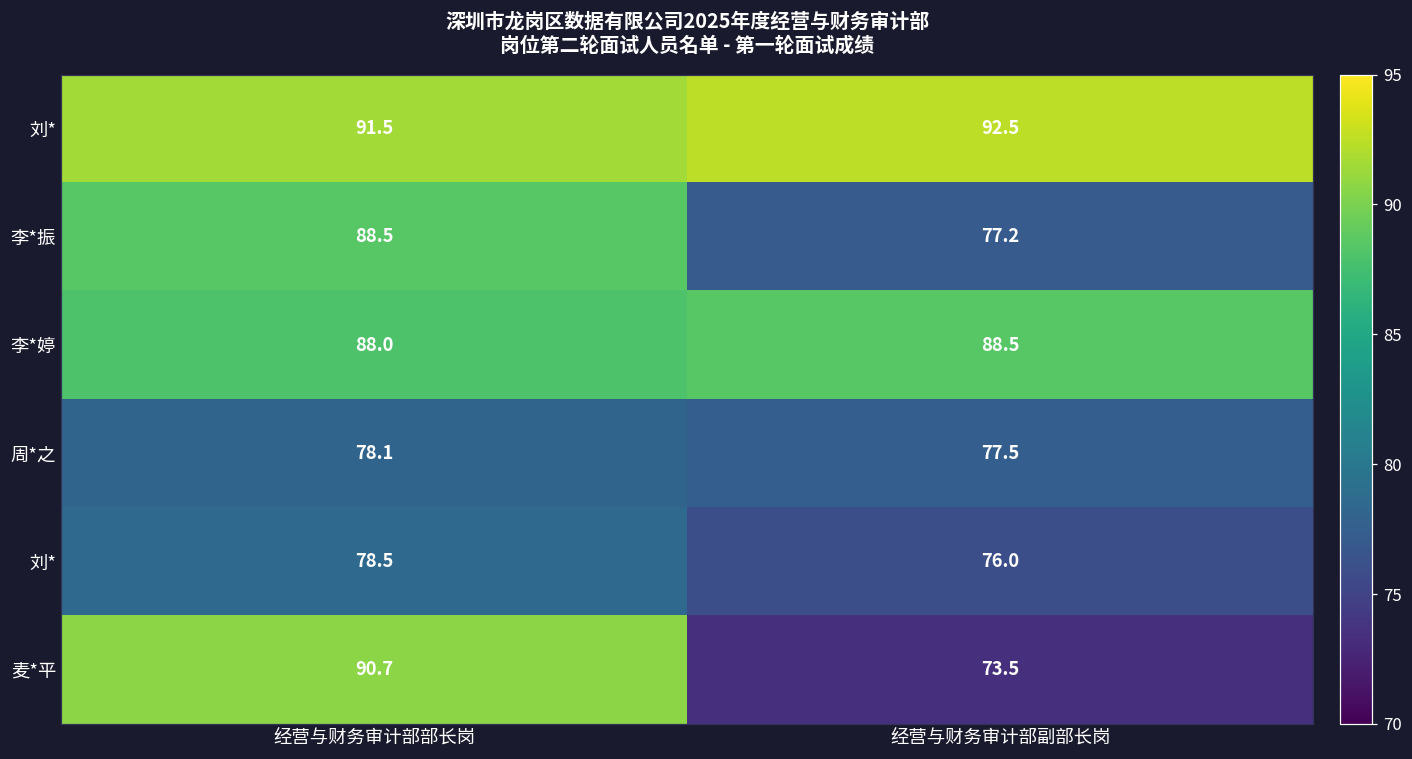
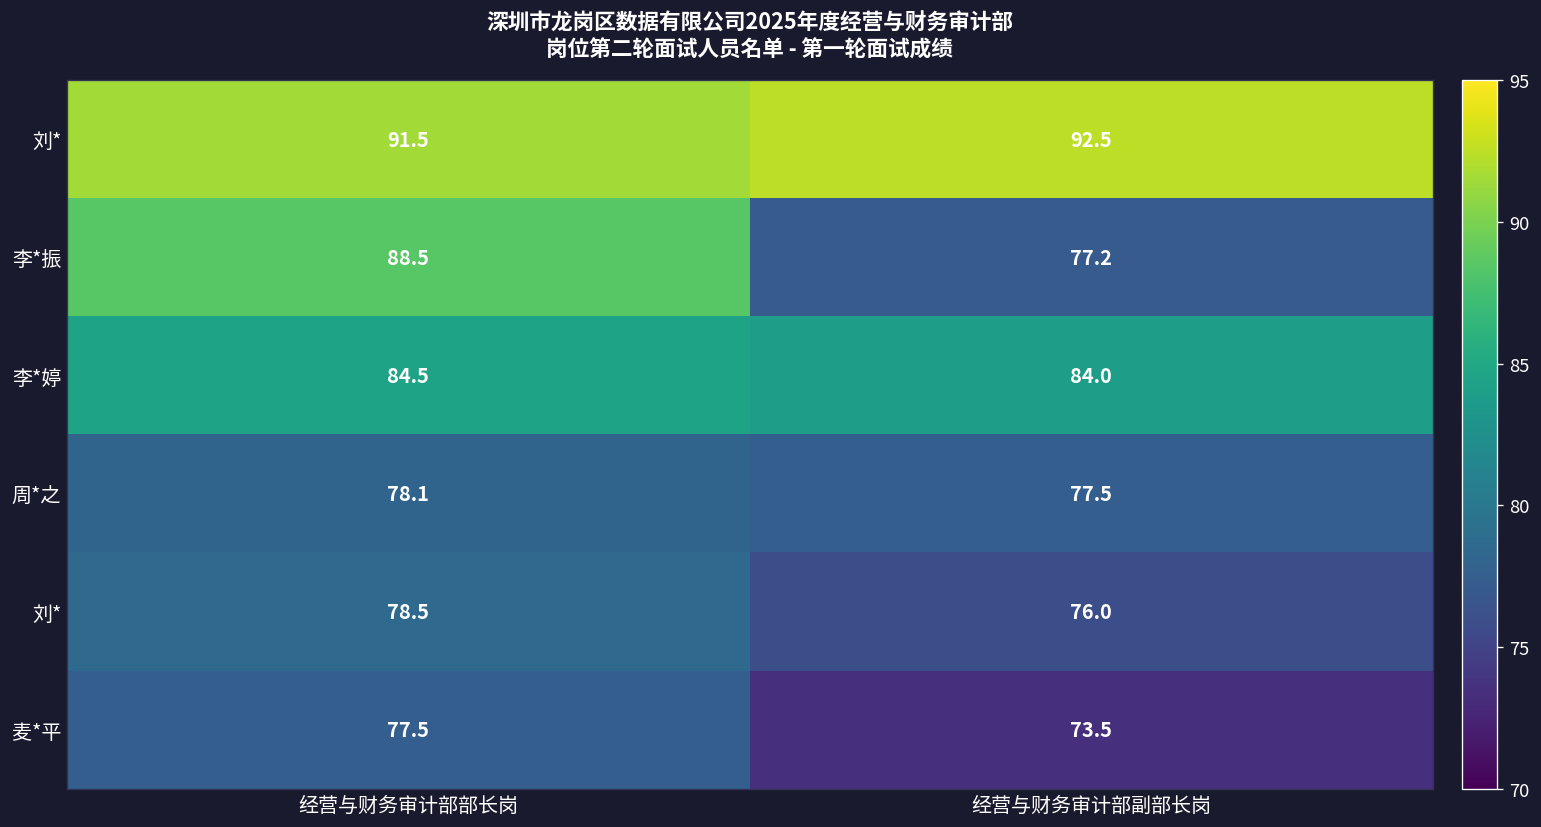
  {
    "李*振": {
      "经营与财务审计部部长岗": 88.5,
      "经营与财务审计部副部长岗": 77.2
    },
    "李*婷": {
-     "经营与财务审计部部长岗": 88.0,
-     "经营与财务审计部副部长岗": 88.5
+     "经营与财务审计部部长岗": 84.5,
+     "经营与财务审计部副部长岗": 84.0
    },
    "周*之": {
      "经营与财务审计部部长岗": 78.1,
      "经营与财务审计部副部长岗": 77.5
    },
    "麦*平": {
-     "经营与财务审计部部长岗": 90.7,
+     "经营与财务审计部部长岗": 77.5,
      "经营与财务审计部副部长岗": 73.5
    }
  }
